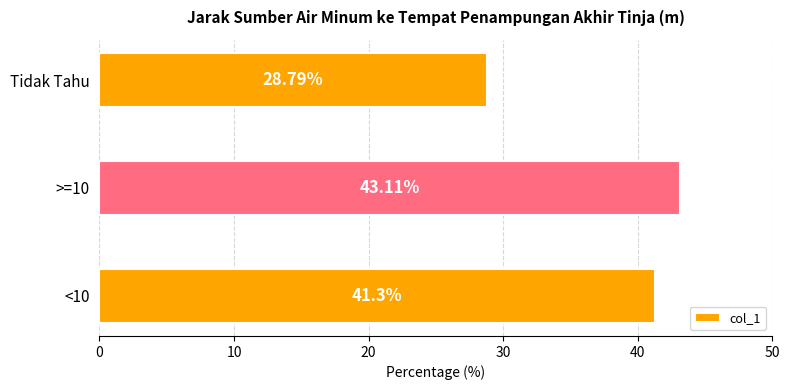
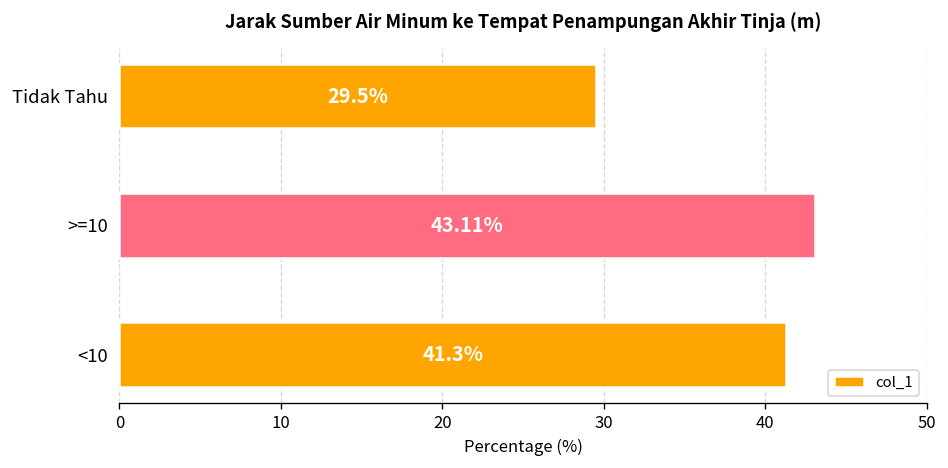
  {
-   "Tidak Tahu": "28.79%",
+   "Tidak Tahu": "29.5%",
    ">=10": "43.11%",
    "<10": "41.3%"
  }
